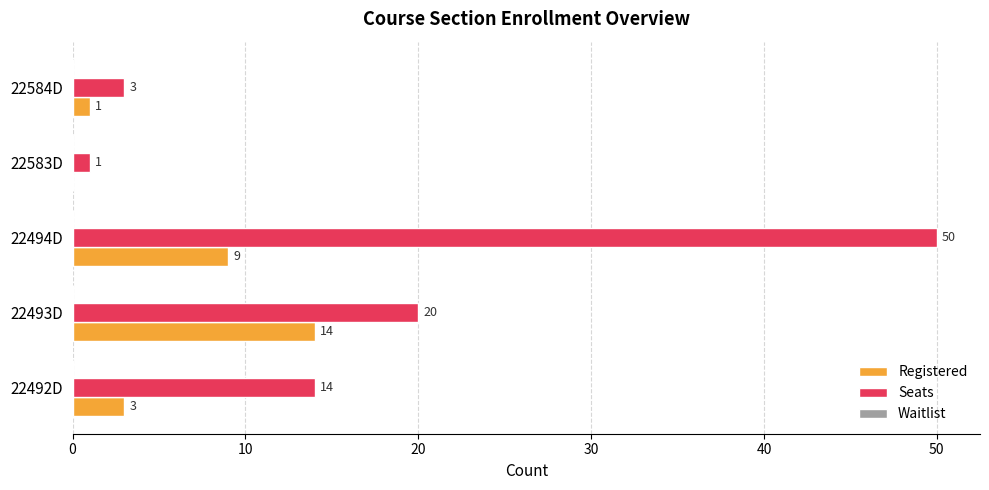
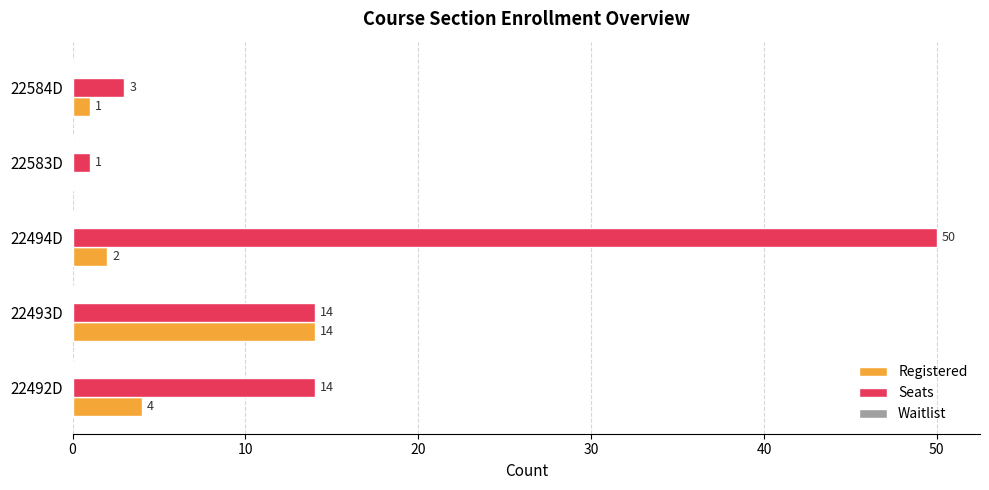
  {
    "Registered": {
      "22584D": 1,
-     "22494D": 9,
+     "22494D": 2,
      "22493D": 14,
-     "22492D": 3
+     "22492D": 4
    },
    "Seats": {
      "22584D": 3,
      "22583D": 1,
      "22494D": 50,
-     "22493D": 20,
+     "22493D": 14,
      "22492D": 14
    },
    "Waitlist": {
      "22584D": 0.0,
      "22583D": 0.0,
      "22494D": 0.0,
      "22493D": 0.0,
      "22492D": 0.0
    }
  }
